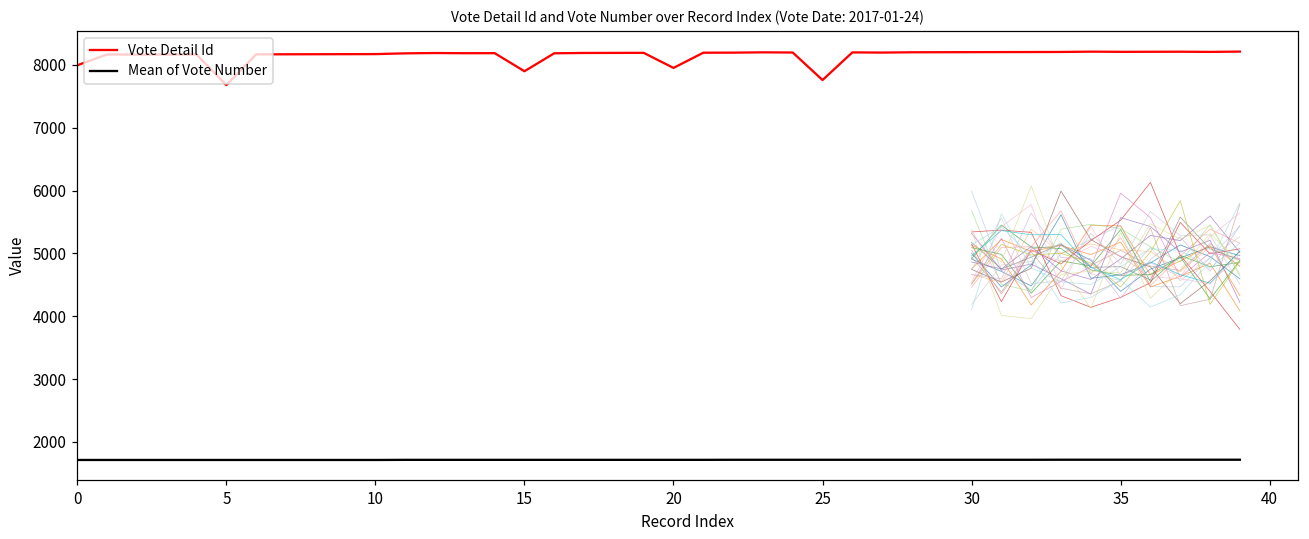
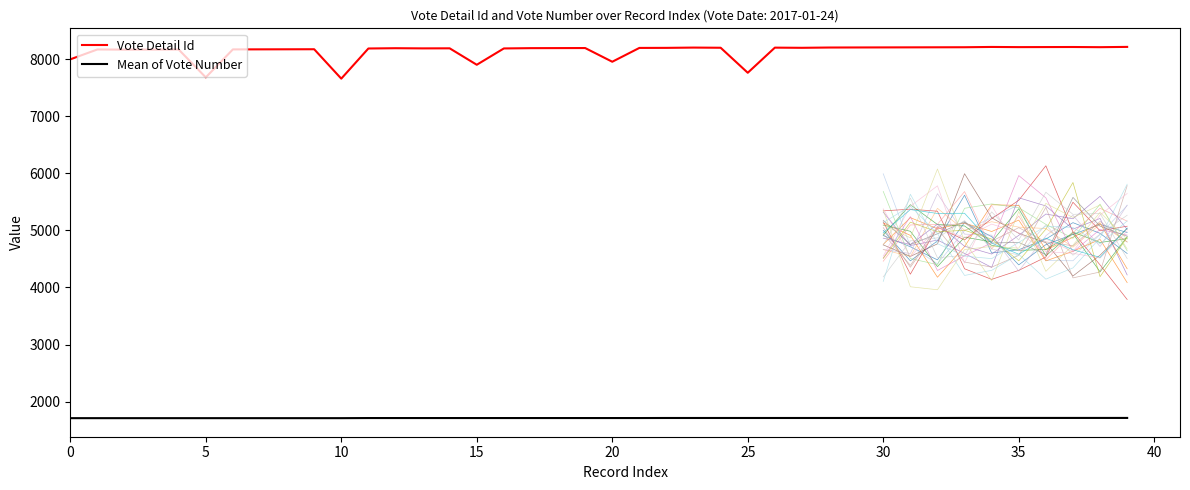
  {
    "Vote Detail Id": {
      "0": 8000,
      "5": 7700,
-     "10": 8200,
+     "10": 7700,
      "15": 7900,
      "20": 8000,
      "25": 7800,
      "30": 8200,
      "35": 8200
    },
    "Mean of Vote Number": {
      "0": 1700,
      "5": 1700,
      "10": 1700,
      "15": 1700,
      "20": 1700,
      "25": 1700,
      "30": 1700,
      "35": 1700
    }
  }
